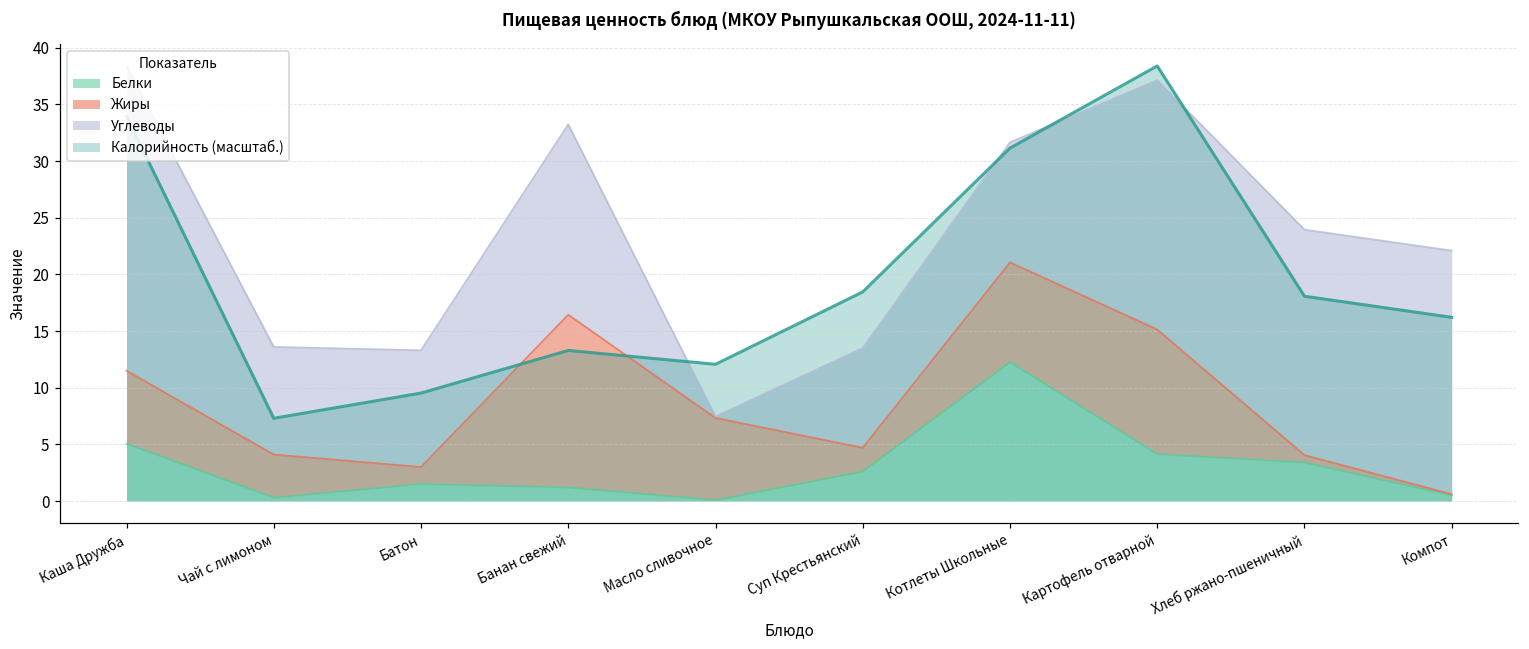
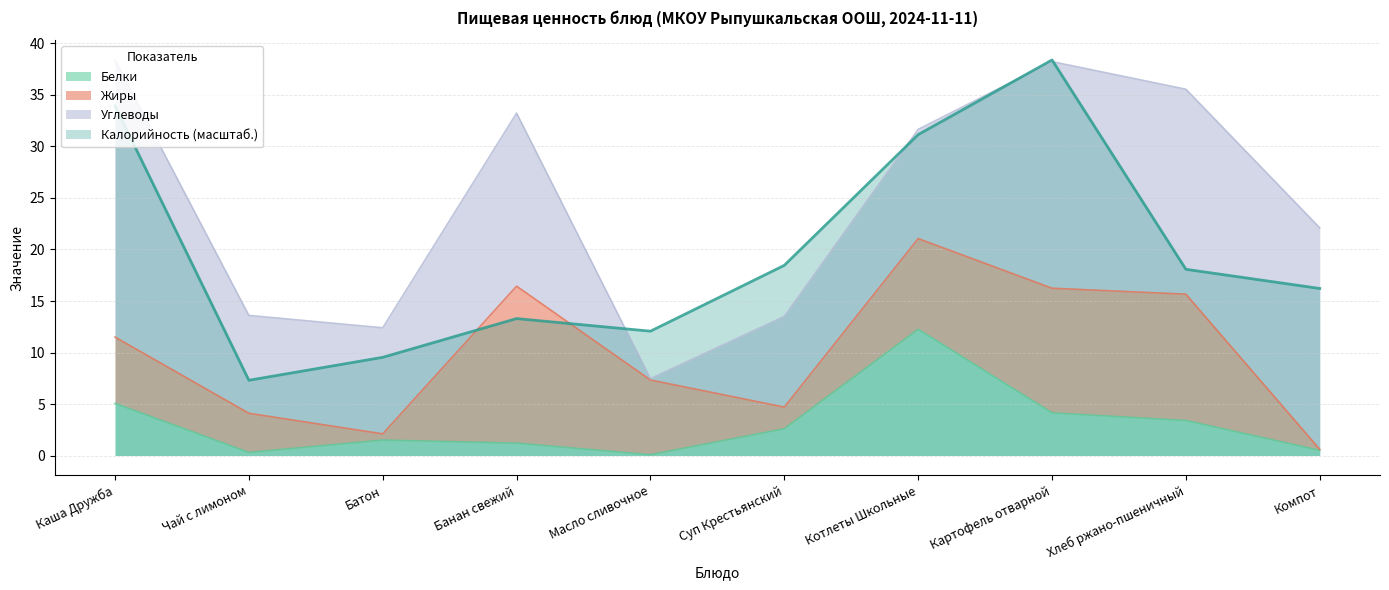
  {
    "Жиры": {
      "Каша Дружба": 6.4,
      "Чай с лимоном": 3.8,
-     "Батон": 1.5,
+     "Батон": 0.6,
      "Банан свежий": 15.2,
      "Суп Крестьянский": 2.1,
      "Котлеты Школьные": 8.8,
-     "Картофель отварной": 11.0,
-     "Хлеб ржано-пшеничный": 0.6
+     "Картофель отварной": 12.1,
+     "Хлеб ржано-пшеничный": 12.3
    }
  }
